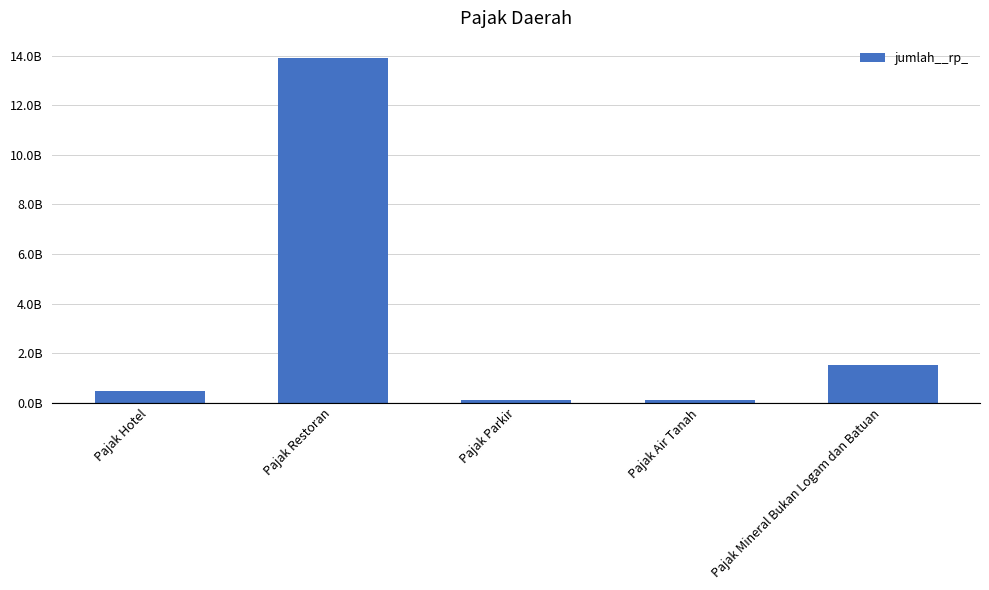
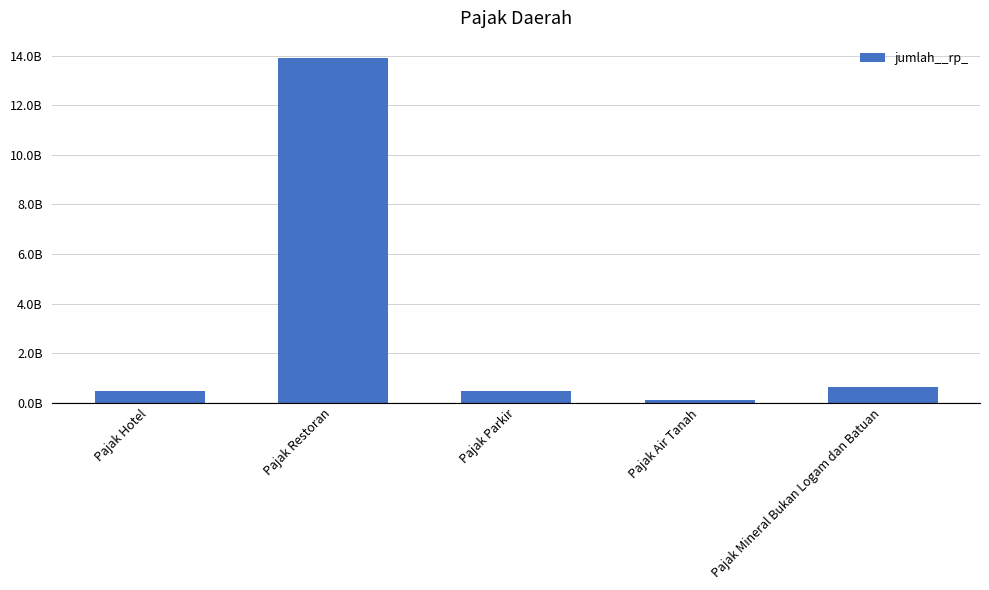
  {
    "Pajak Hotel": 500000000,
    "Pajak Restoran": 13900000000,
-   "Pajak Parkir": 100000000,
-   "Pajak Mineral Bukan Logam dan Batuan": 1500000000
+   "Pajak Parkir": 500000000,
+   "Pajak Mineral Bukan Logam dan Batuan": 600000000
  }
